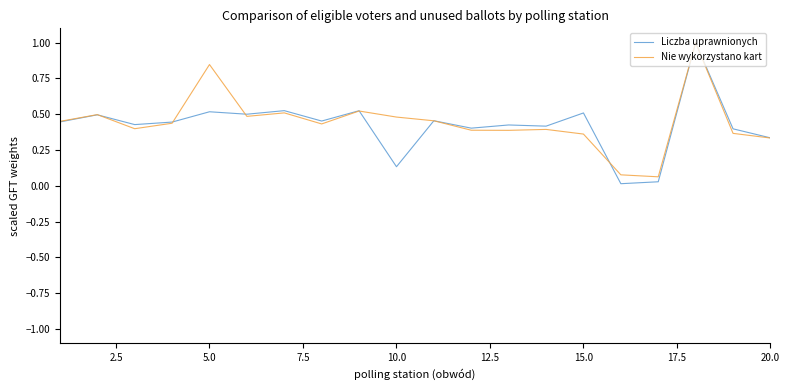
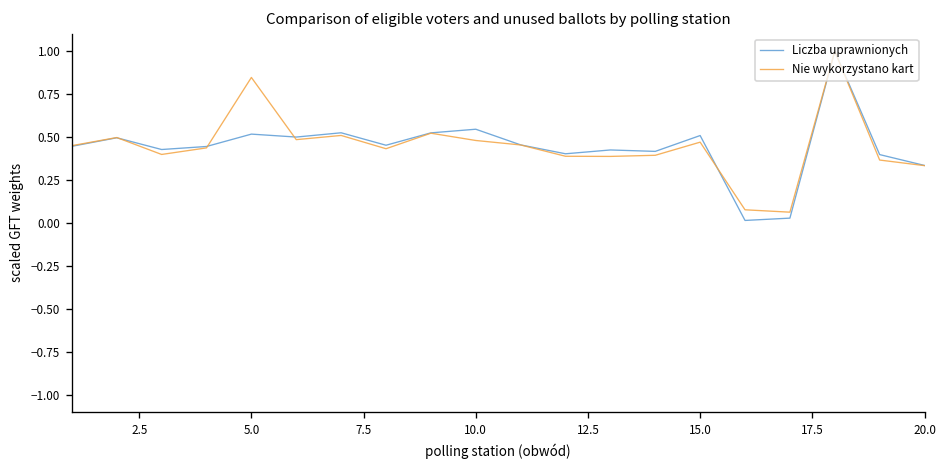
  {
    "Liczba uprawnionych": {
      "5.0": 0.52,
-     "10.0": 0.13,
+     "10.0": 0.55,
      "15.0": 0.51
    },
    "Nie wykorzystano kart": {
      "5.0": 0.85,
      "10.0": 0.48,
-     "15.0": 0.36
+     "15.0": 0.47
    }
  }
